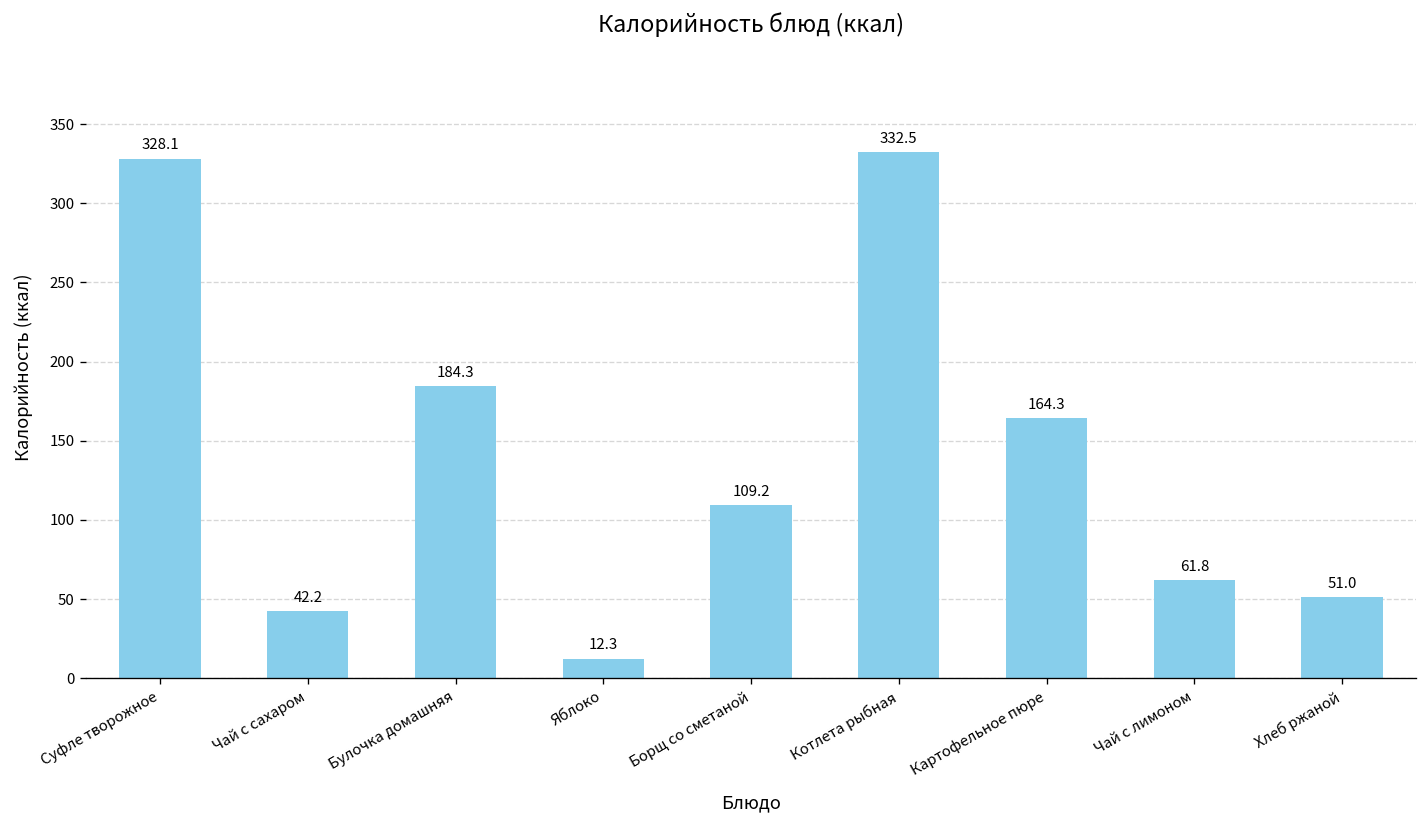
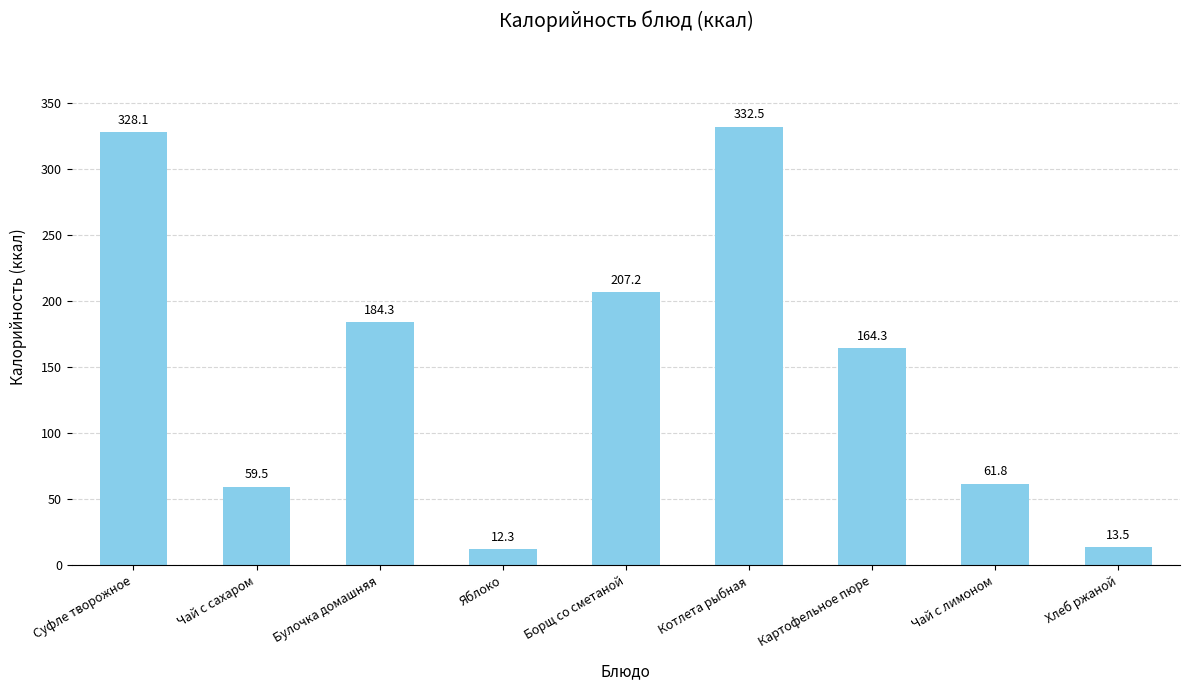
  {
    "Суфле творожное": 328.1,
-   "Чай с сахаром": 42.2,
+   "Чай с сахаром": 59.5,
    "Булочка домашняя": 184.3,
    "Яблоко": 12.3,
-   "Борщ со сметаной": 109.2,
+   "Борщ со сметаной": 207.2,
    "Котлета рыбная": 332.5,
    "Картофельное пюре": 164.3,
    "Чай с лимоном": 61.8,
-   "Хлеб ржаной": 51.0
+   "Хлеб ржаной": 13.5
  }
